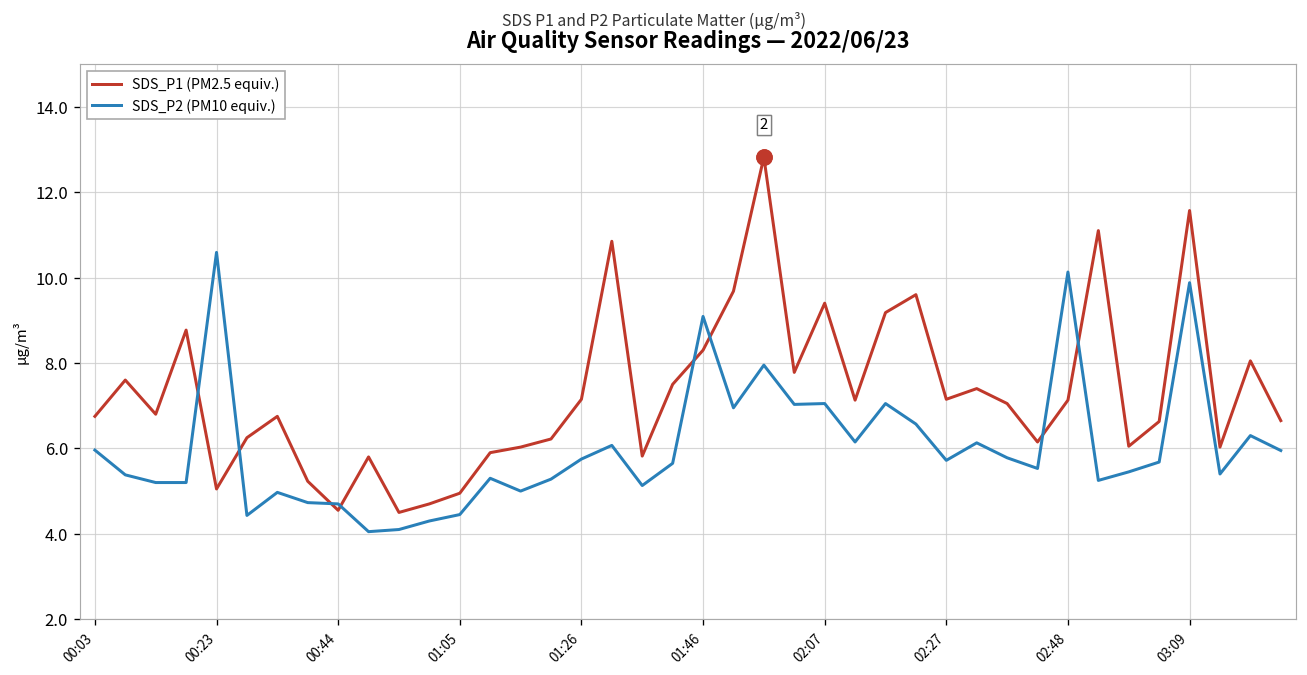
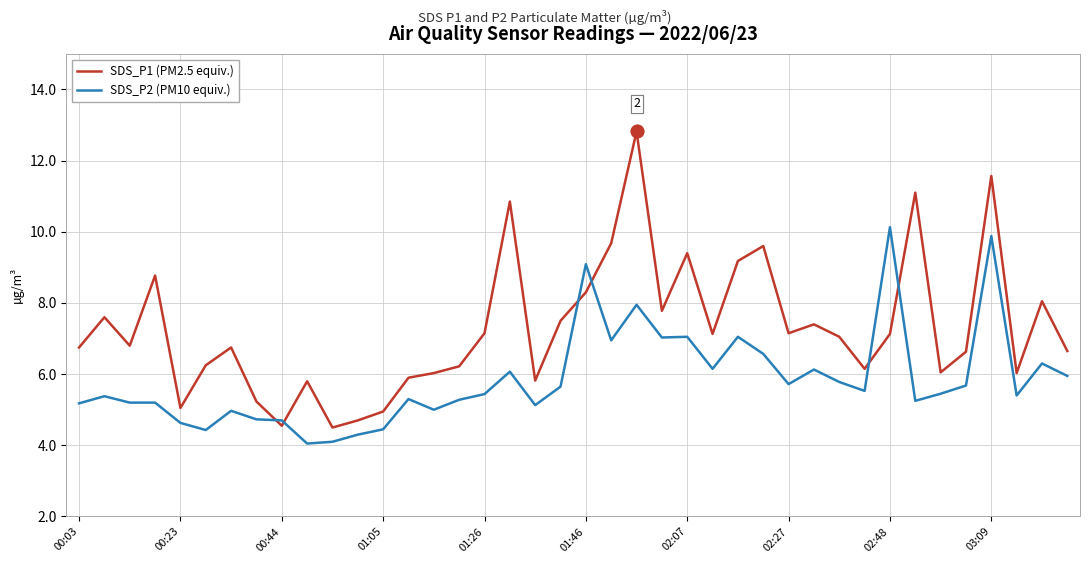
  {
    "SDS_P2 (PM10 equiv.)": {
-     "00:03": 6.0,
-     "00:23": 10.6,
+     "00:03": 5.2,
+     "00:23": 4.6,
      "00:44": 4.7,
      "01:05": 4.5,
-     "01:26": 5.8,
+     "01:26": 5.4,
      "01:46": 9.1,
      "02:07": 7.1,
      "02:27": 5.7,
      "02:48": 10.1,
      "03:09": 9.9
    }
  }
